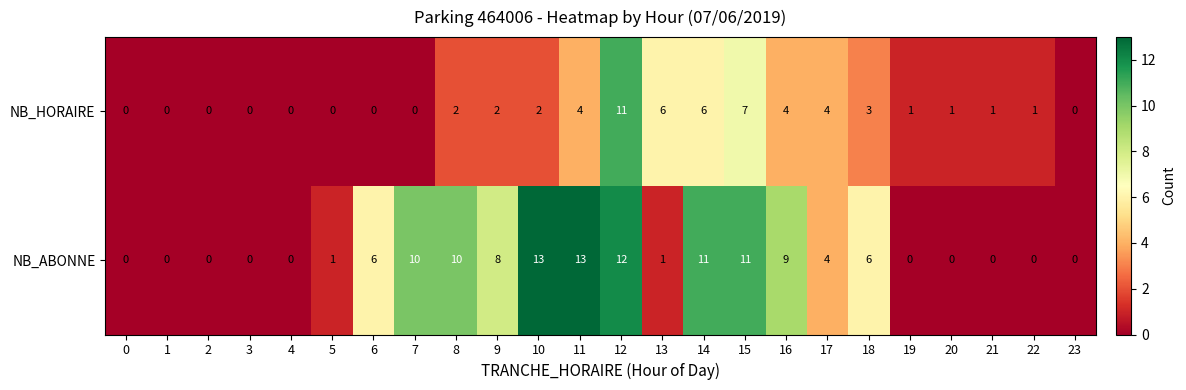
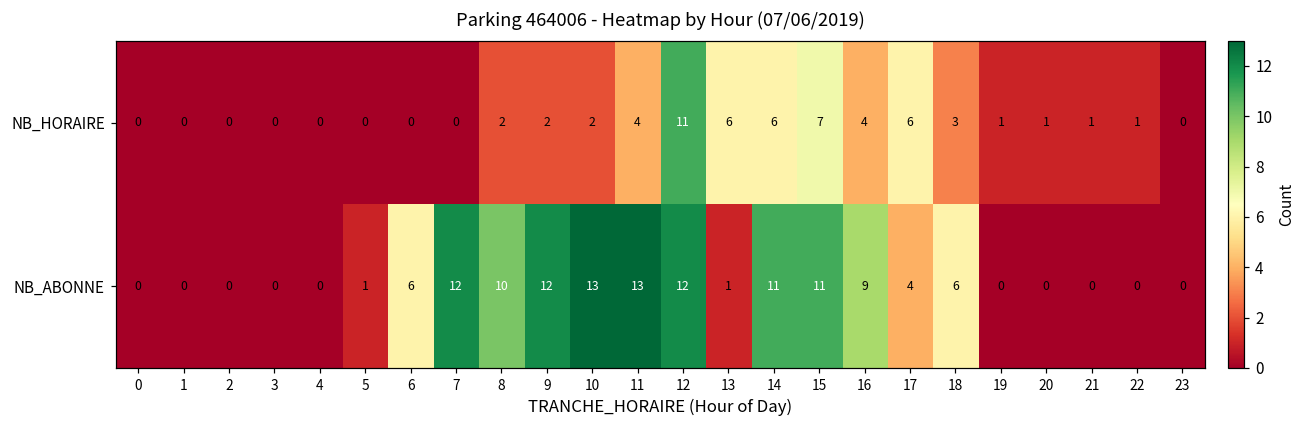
  {
    "NB_HORAIRE": {
      "0": 0,
      "1": 0,
      "2": 0,
      "3": 0,
      "4": 0,
      "5": 0,
      "6": 0,
      "7": 0,
      "8": 2,
      "9": 2,
      "10": 2,
      "11": 4,
      "12": 11,
      "13": 6,
      "14": 6,
      "15": 7,
      "16": 4,
-     "17": 4,
+     "17": 6,
      "18": 3,
      "19": 1,
      "20": 1,
      "21": 1,
      "22": 1,
      "23": 0
    },
    "NB_ABONNE": {
      "0": 0,
      "1": 0,
      "2": 0,
      "3": 0,
      "4": 0,
      "5": 1,
      "6": 6,
-     "7": 10,
+     "7": 12,
      "8": 10,
-     "9": 8,
+     "9": 12,
      "10": 13,
      "11": 13,
      "12": 12,
      "13": 1,
      "14": 11,
      "15": 11,
      "16": 9,
      "17": 4,
      "18": 6,
      "19": 0,
      "20": 0,
      "21": 0,
      "22": 0,
      "23": 0
    }
  }
